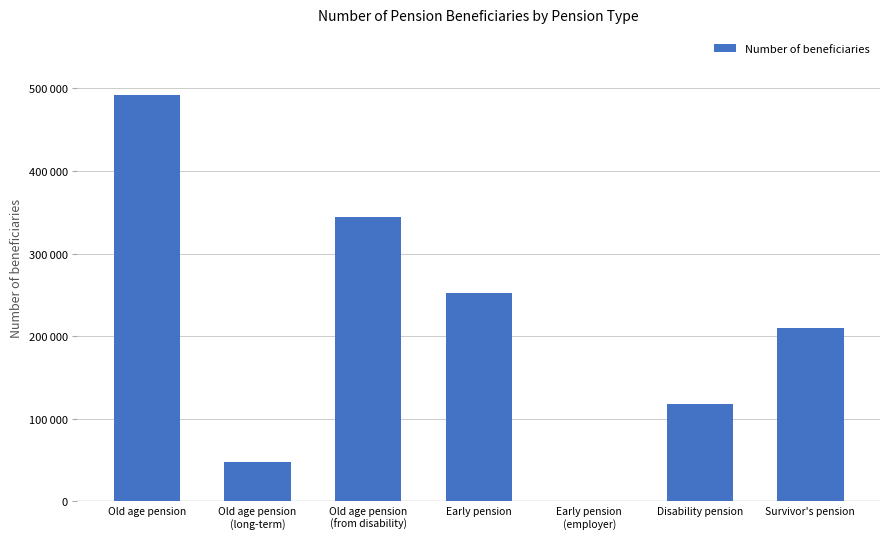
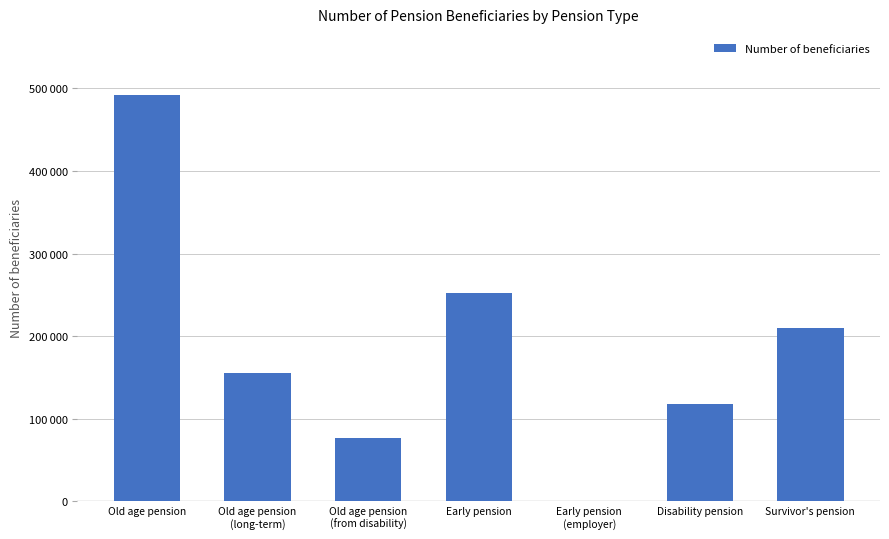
  {
    "Old age pension": 490000,
-   "Old age pension (long-term)": 50000,
-   "Old age pension (from disability)": 340000,
+   "Old age pension (long-term)": 160000,
+   "Old age pension (from disability)": 80000,
    "Early pension": 250000,
    "Disability pension": 120000,
    "Survivor's pension": 210000
  }
